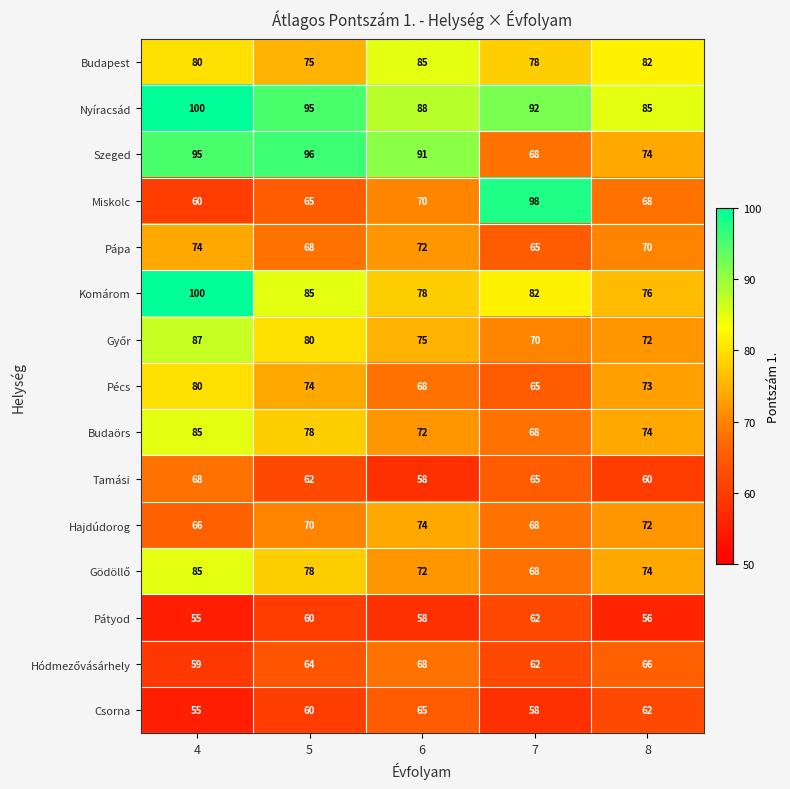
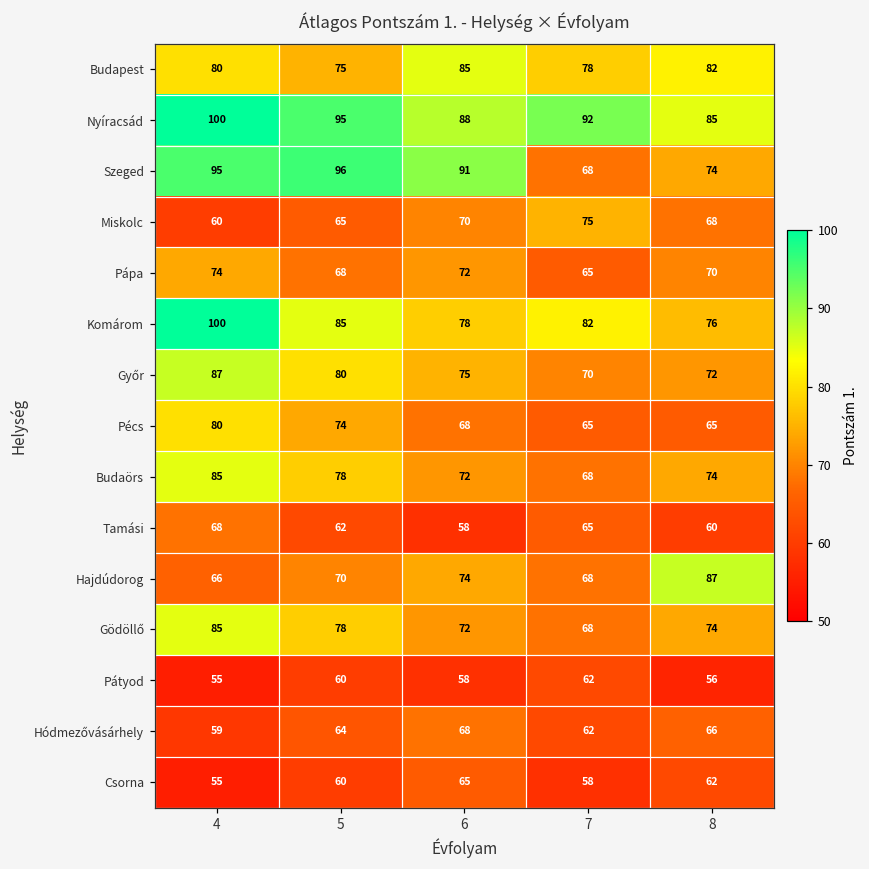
  {
    "Budapest": {
      "4": 80,
      "5": 75,
      "6": 85,
      "7": 78,
      "8": 82
    },
    "Nyíracsád": {
      "4": 100,
      "5": 95,
      "6": 88,
      "7": 92,
      "8": 85
    },
    "Szeged": {
      "4": 95,
      "5": 96,
      "6": 91,
      "7": 68,
      "8": 74
    },
    "Miskolc": {
      "4": 60,
      "5": 65,
      "6": 70,
-     "7": 98,
+     "7": 75,
      "8": 68
    },
    "Pápa": {
      "4": 74,
      "5": 68,
      "6": 72,
      "7": 65,
      "8": 70
    },
    "Komárom": {
      "4": 100,
      "5": 85,
      "6": 78,
      "7": 82,
      "8": 76
    },
    "Győr": {
      "4": 87,
      "5": 80,
      "6": 75,
      "7": 70,
      "8": 72
    },
    "Pécs": {
      "4": 80,
      "5": 74,
      "6": 68,
      "7": 65,
-     "8": 73
+     "8": 65
    },
    "Budaörs": {
      "4": 85,
      "5": 78,
      "6": 72,
      "7": 68,
      "8": 74
    },
    "Tamási": {
      "4": 68,
      "5": 62,
      "6": 58,
      "7": 65,
      "8": 60
    },
    "Hajdúdorog": {
      "4": 66,
      "5": 70,
      "6": 74,
      "7": 68,
-     "8": 72
+     "8": 87
    },
    "Gödöllő": {
      "4": 85,
      "5": 78,
      "6": 72,
      "7": 68,
      "8": 74
    },
    "Pátyod": {
      "4": 55,
      "5": 60,
      "6": 58,
      "7": 62,
      "8": 56
    },
    "Hódmezővásárhely": {
      "4": 59,
      "5": 64,
      "6": 68,
      "7": 62,
      "8": 66
    },
    "Csorna": {
      "4": 55,
      "5": 60,
      "6": 65,
      "7": 58,
      "8": 62
    }
  }
